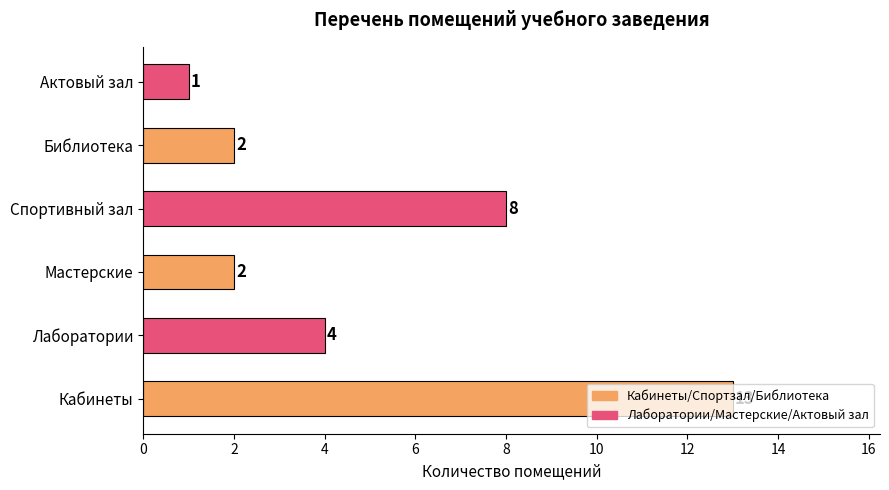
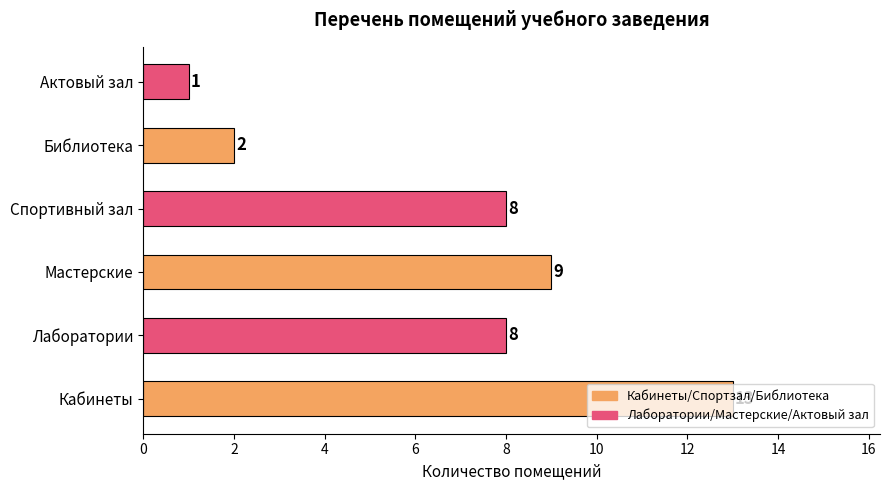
  {
    "Актовый зал": 1,
    "Библиотека": 2,
    "Спортивный зал": 8,
-   "Мастерские": 2,
-   "Лаборатории": 4
+   "Мастерские": 9,
+   "Лаборатории": 8
  }
